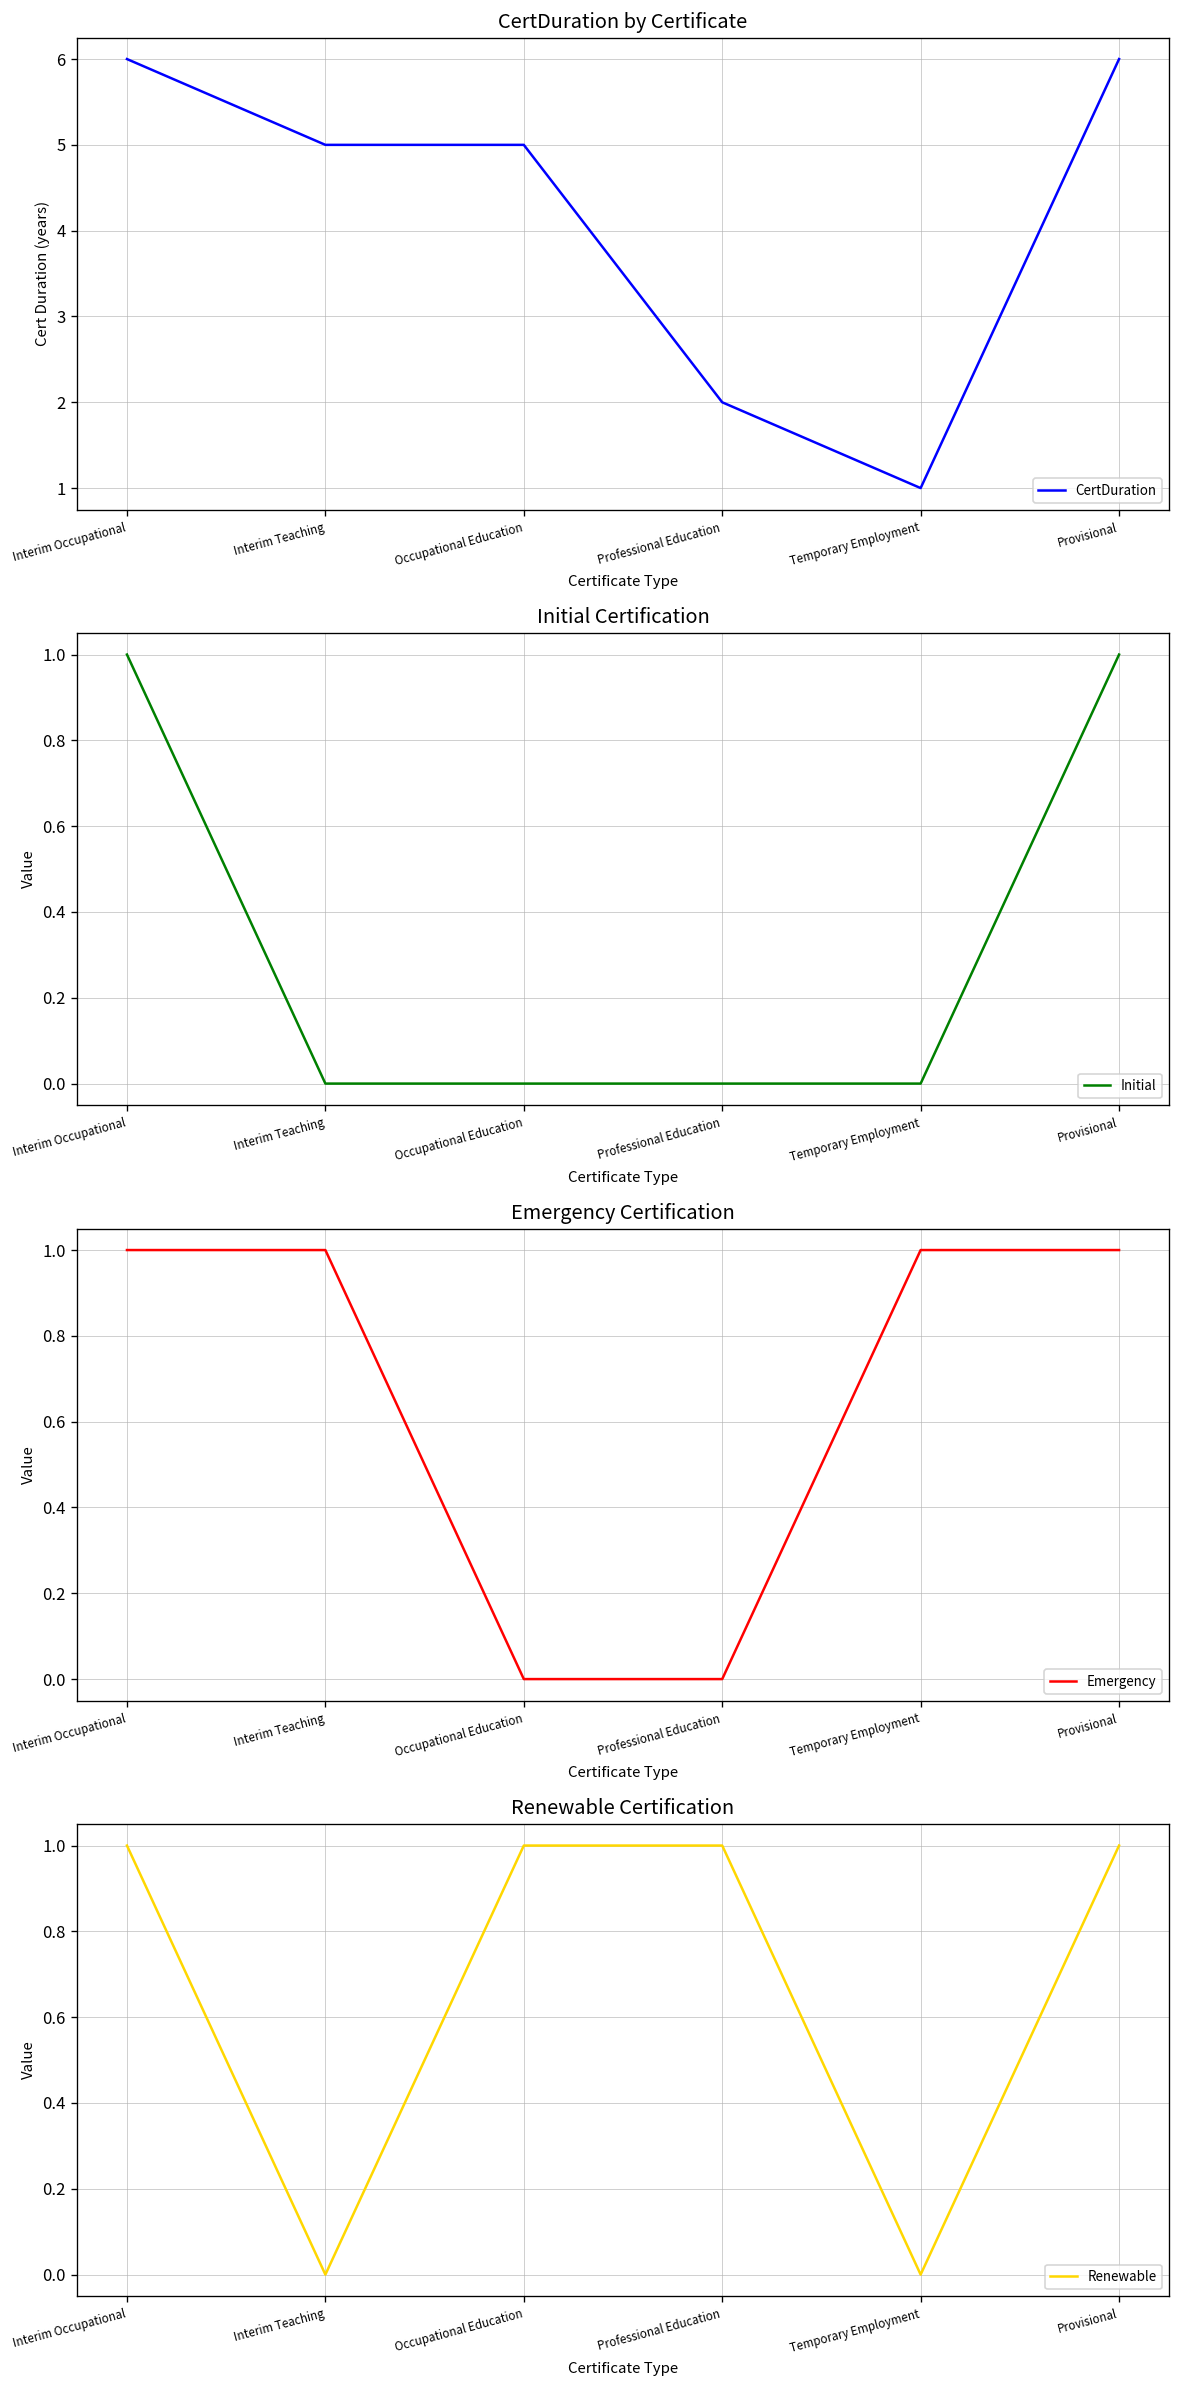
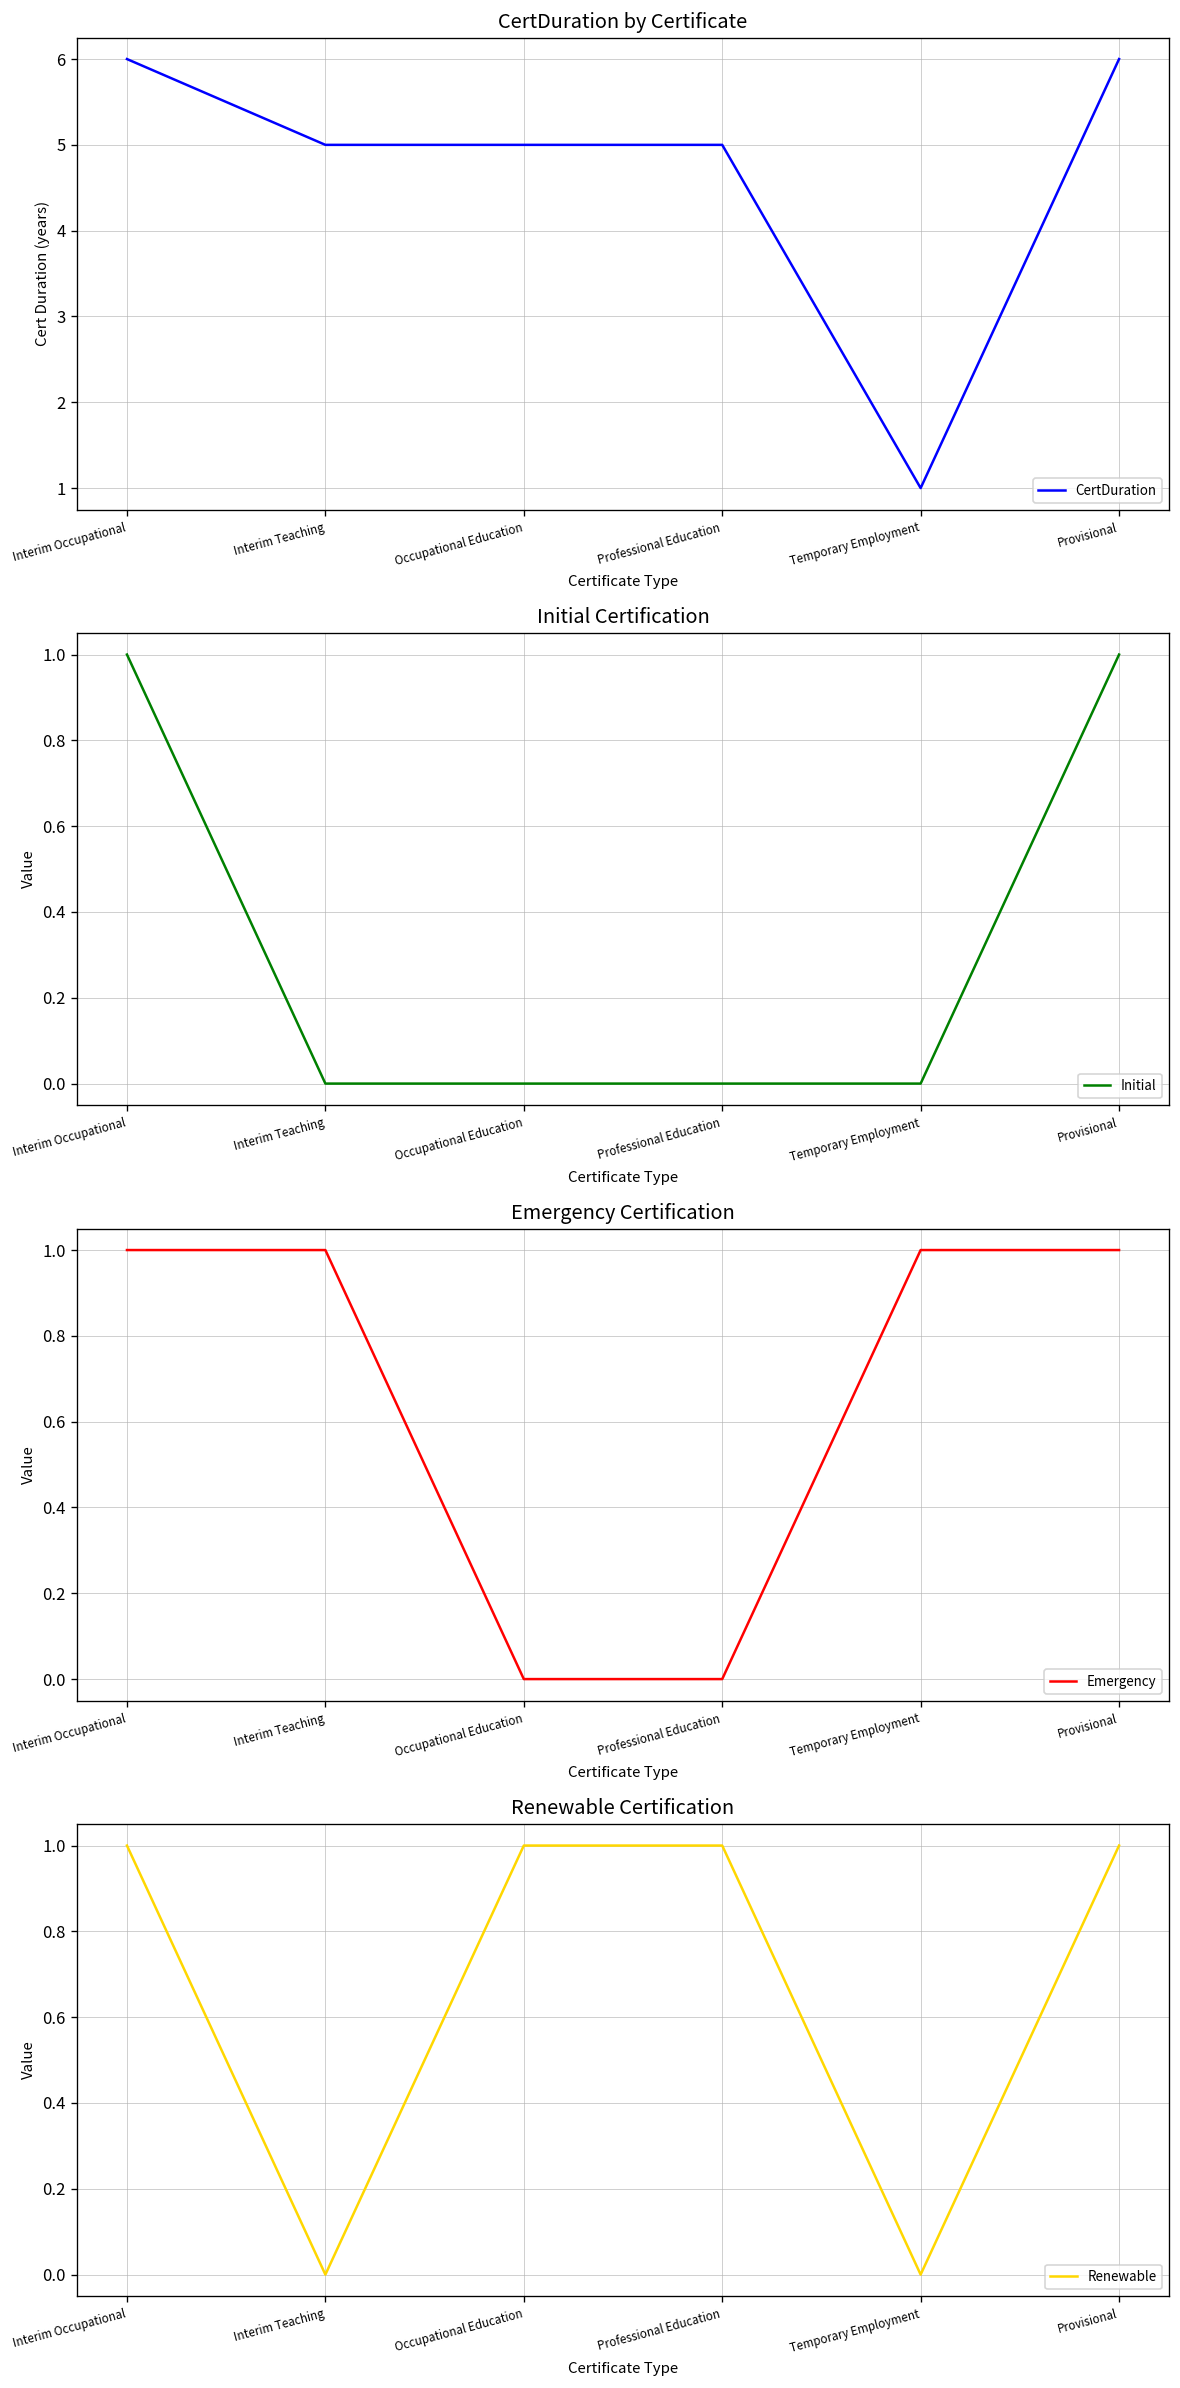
  {
    "CertDuration by Certificate": {
      "Interim Occupational": 6,
      "Interim Teaching": 5,
      "Occupational Education": 5,
-     "Professional Education": 2,
+     "Professional Education": 5,
      "Temporary Employment": 1,
      "Provisional": 6
    },
    "Initial Certification": {
      "Interim Occupational": 1.00,
      "Interim Teaching": 0.00,
      "Occupational Education": 0.00,
      "Professional Education": 0.00,
      "Temporary Employment": 0.00,
      "Provisional": 1.00
    },
    "Emergency Certification": {
      "Interim Occupational": 1.00,
      "Interim Teaching": 1.00,
      "Occupational Education": 0.00,
      "Professional Education": 0.00,
      "Temporary Employment": 1.00,
      "Provisional": 1.00
    },
    "Renewable Certification": {
      "Interim Occupational": 1.00,
      "Interim Teaching": 0.00,
      "Occupational Education": 1.00,
      "Professional Education": 1.00,
      "Temporary Employment": 0.00,
      "Provisional": 1.00
    }
  }
